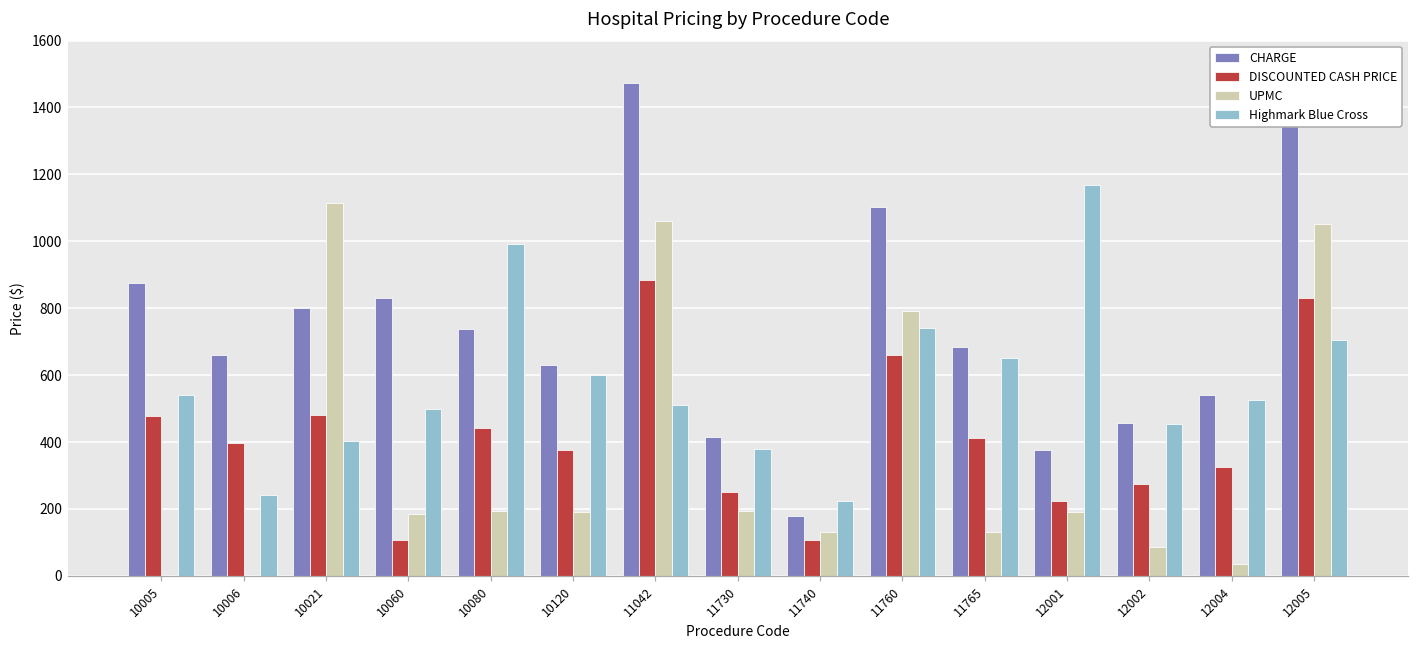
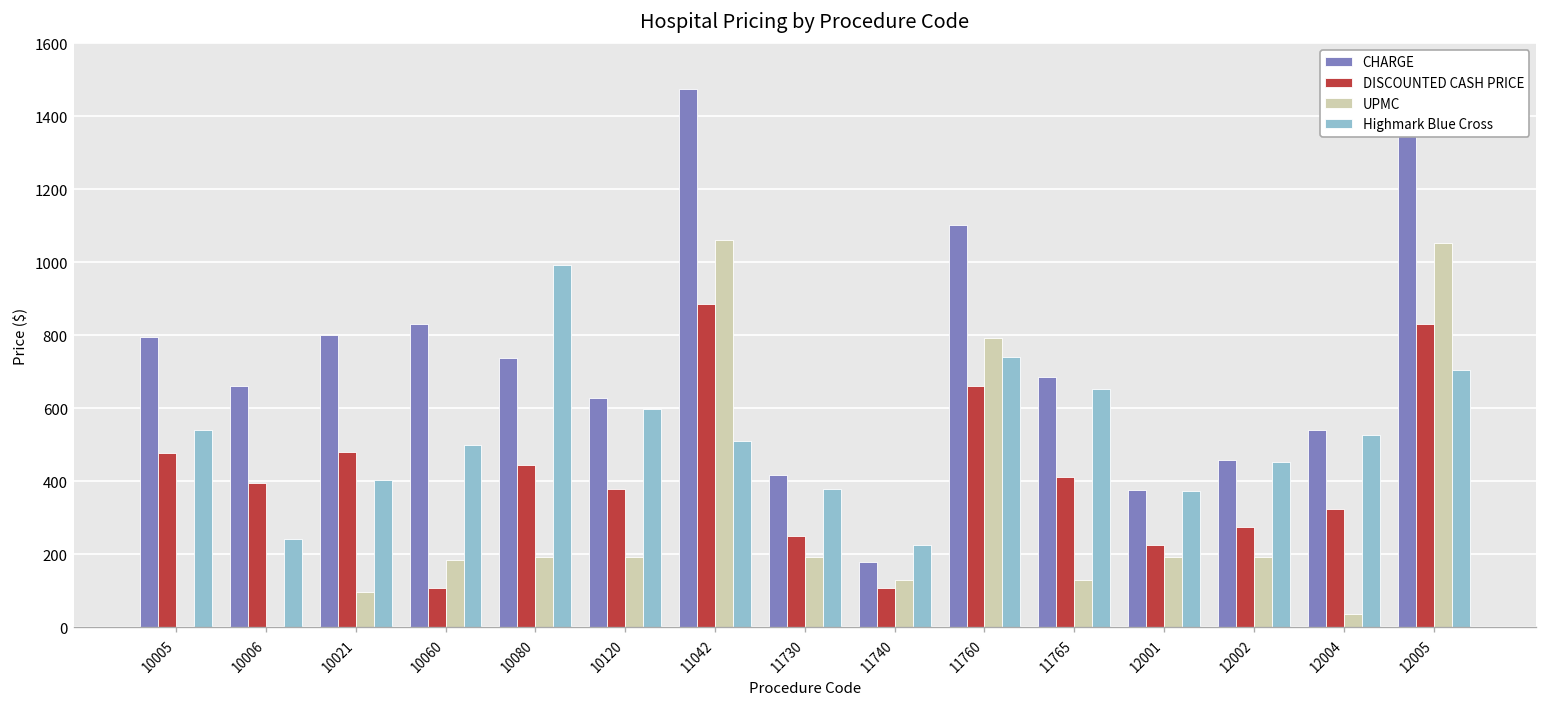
  {
    "CHARGE": {
-     "10005": 880,
+     "10005": 800,
      "10006": 660,
      "10021": 800,
      "10060": 830,
      "10080": 740,
      "10120": 630,
      "11042": 1470,
      "11730": 420,
      "11740": 180,
      "11760": 1100,
      "11765": 690,
      "12001": 380,
      "12002": 460,
      "12004": 540
    },
    "DISCOUNTED CASH PRICE": {
      "10005": 480,
      "10006": 400,
      "10021": 480,
      "10060": 110,
      "10080": 440,
      "10120": 380,
      "11042": 880,
      "11730": 250,
      "11740": 110,
      "11760": 660,
      "11765": 410,
      "12001": 230,
      "12002": 270,
      "12004": 320,
      "12005": 830
    },
    "UPMC": {
      "10005": 0,
      "10006": 0,
-     "10021": 1110,
+     "10021": 100,
      "10060": 180,
      "10080": 190,
      "10120": 190,
      "11042": 1060,
      "11730": 190,
      "11740": 130,
      "11760": 790,
      "11765": 130,
      "12001": 190,
-     "12002": 90,
+     "12002": 190,
      "12004": 40,
      "12005": 1050
    },
    "Highmark Blue Cross": {
      "10005": 540,
      "10006": 240,
      "10021": 400,
      "10060": 500,
      "10080": 990,
      "10120": 600,
      "11042": 510,
      "11730": 380,
      "11740": 220,
      "11760": 740,
      "11765": 650,
-     "12001": 1170,
+     "12001": 370,
      "12002": 450,
      "12004": 530,
      "12005": 710
    }
  }
